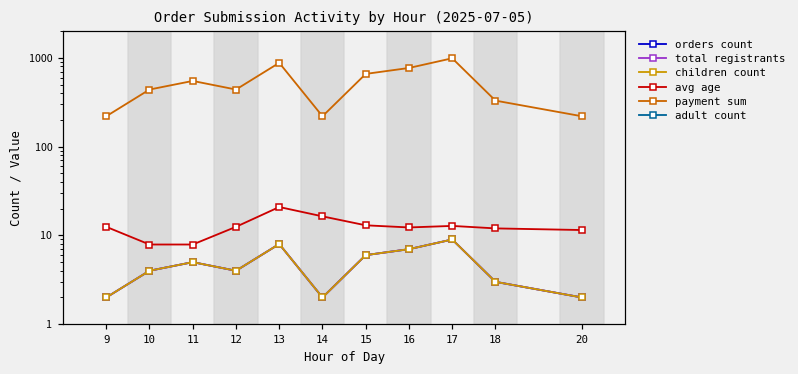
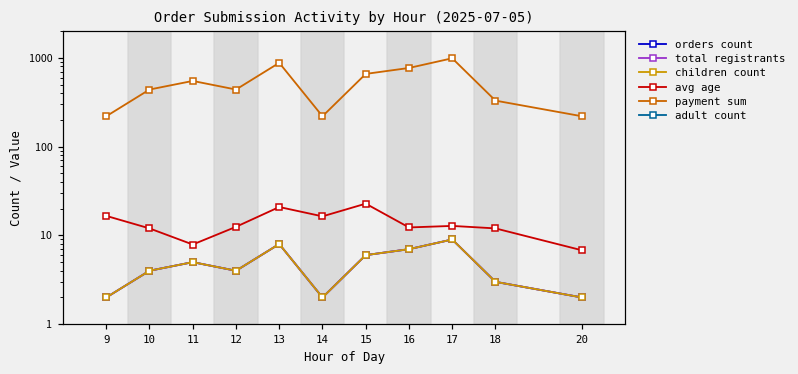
  {
    "avg age": {
-     "9": 13,
-     "10": 8,
+     "9": 17,
+     "10": 12,
      "11": 8,
      "12": 13,
      "13": 21,
      "14": 16,
-     "15": 13,
+     "15": 23,
      "16": 12,
      "17": 13,
      "18": 12,
-     "20": 12
+     "20": 7
    }
  }
